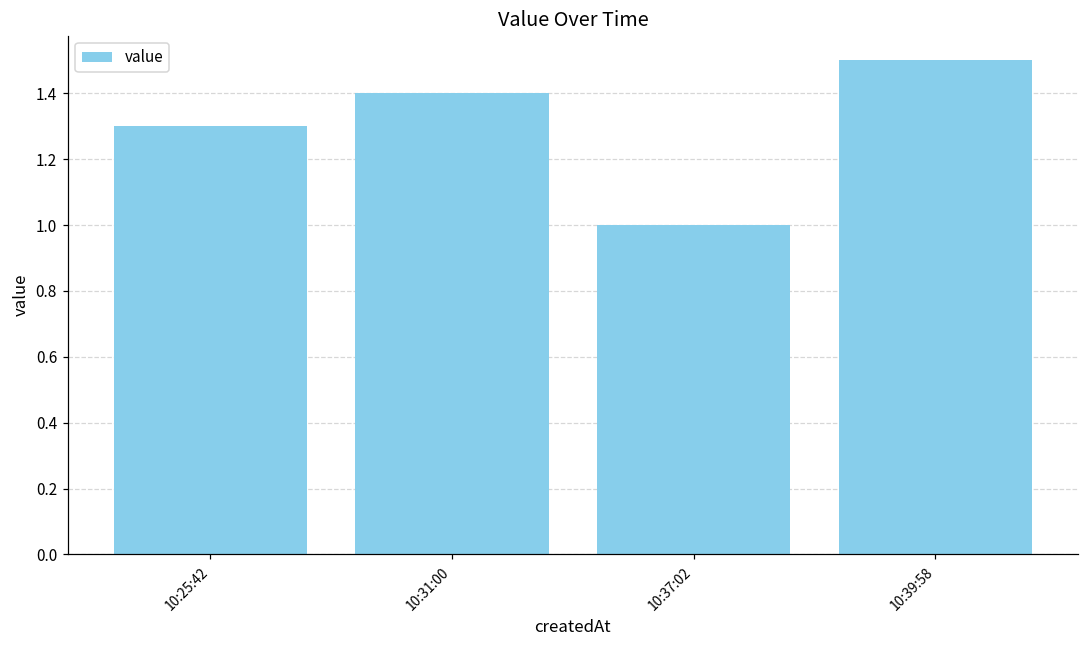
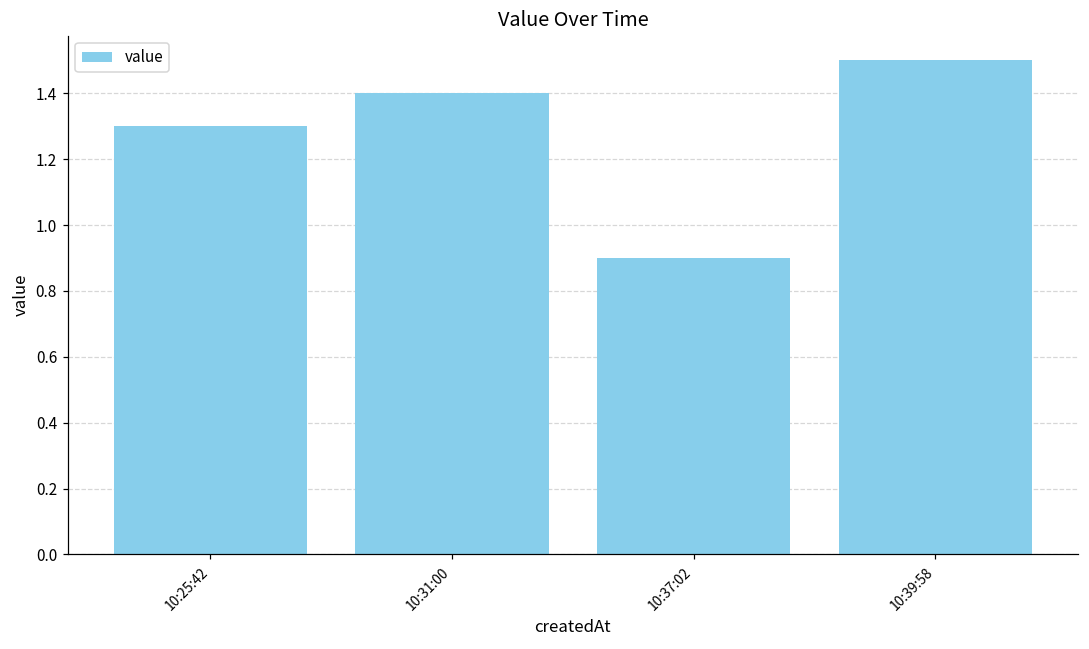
  {
    "10:25:42": 1.3,
    "10:31:00": 1.4,
-   "10:37:02": 1.0,
+   "10:37:02": 0.9,
    "10:39:58": 1.5
  }
